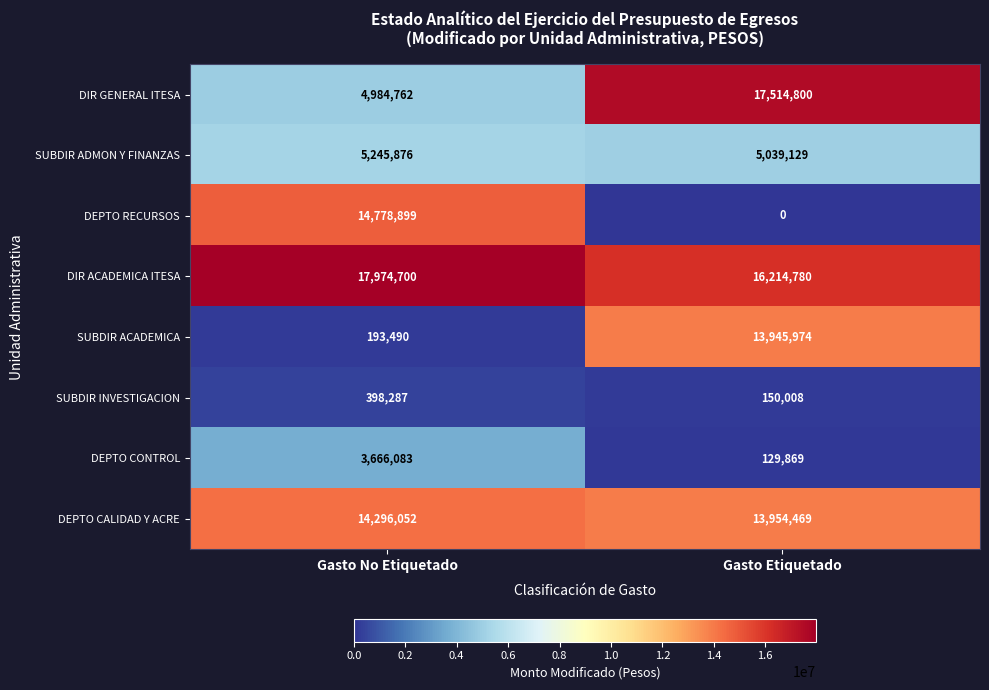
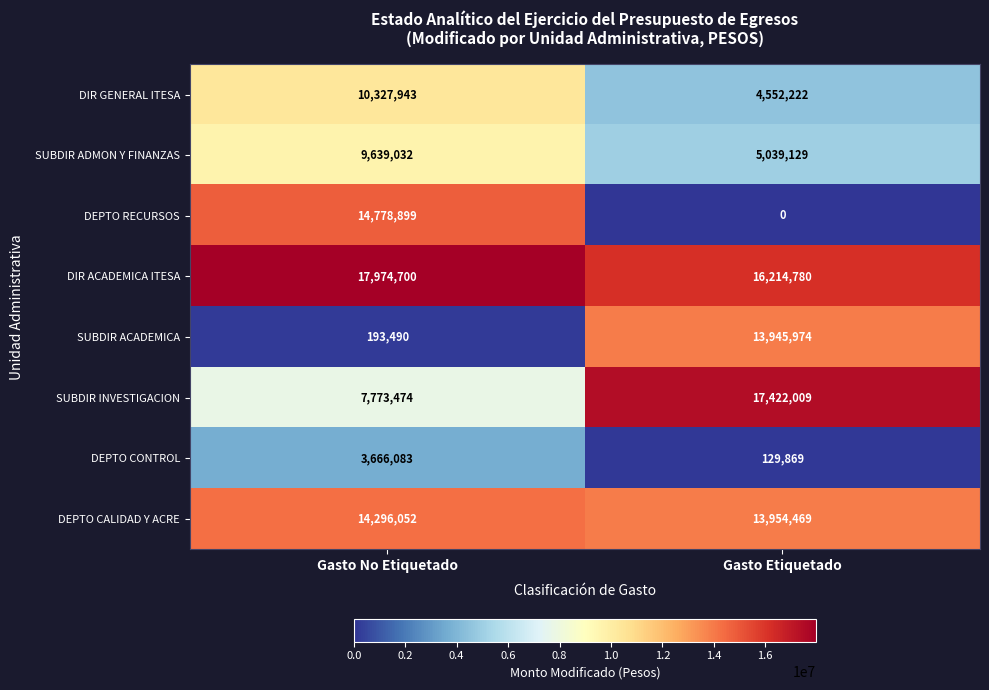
  {
    "DIR GENERAL ITESA": {
-     "Gasto No Etiquetado": "4,984,762",
-     "Gasto Etiquetado": "17,514,800"
+     "Gasto No Etiquetado": "10,327,943",
+     "Gasto Etiquetado": "4,552,222"
    },
    "SUBDIR ADMON Y FINANZAS": {
-     "Gasto No Etiquetado": "5,245,876",
+     "Gasto No Etiquetado": "9,639,032",
      "Gasto Etiquetado": "5,039,129"
    },
    "DEPTO RECURSOS": {
      "Gasto No Etiquetado": "14,778,899",
      "Gasto Etiquetado": "0"
    },
    "DIR ACADEMICA ITESA": {
      "Gasto No Etiquetado": "17,974,700",
      "Gasto Etiquetado": "16,214,780"
    },
    "SUBDIR ACADEMICA": {
      "Gasto No Etiquetado": "193,490",
      "Gasto Etiquetado": "13,945,974"
    },
    "SUBDIR INVESTIGACION": {
-     "Gasto No Etiquetado": "398,287",
-     "Gasto Etiquetado": "150,008"
+     "Gasto No Etiquetado": "7,773,474",
+     "Gasto Etiquetado": "17,422,009"
    },
    "DEPTO CONTROL": {
      "Gasto No Etiquetado": "3,666,083",
      "Gasto Etiquetado": "129,869"
    },
    "DEPTO CALIDAD Y ACRE": {
      "Gasto No Etiquetado": "14,296,052",
      "Gasto Etiquetado": "13,954,469"
    }
  }
